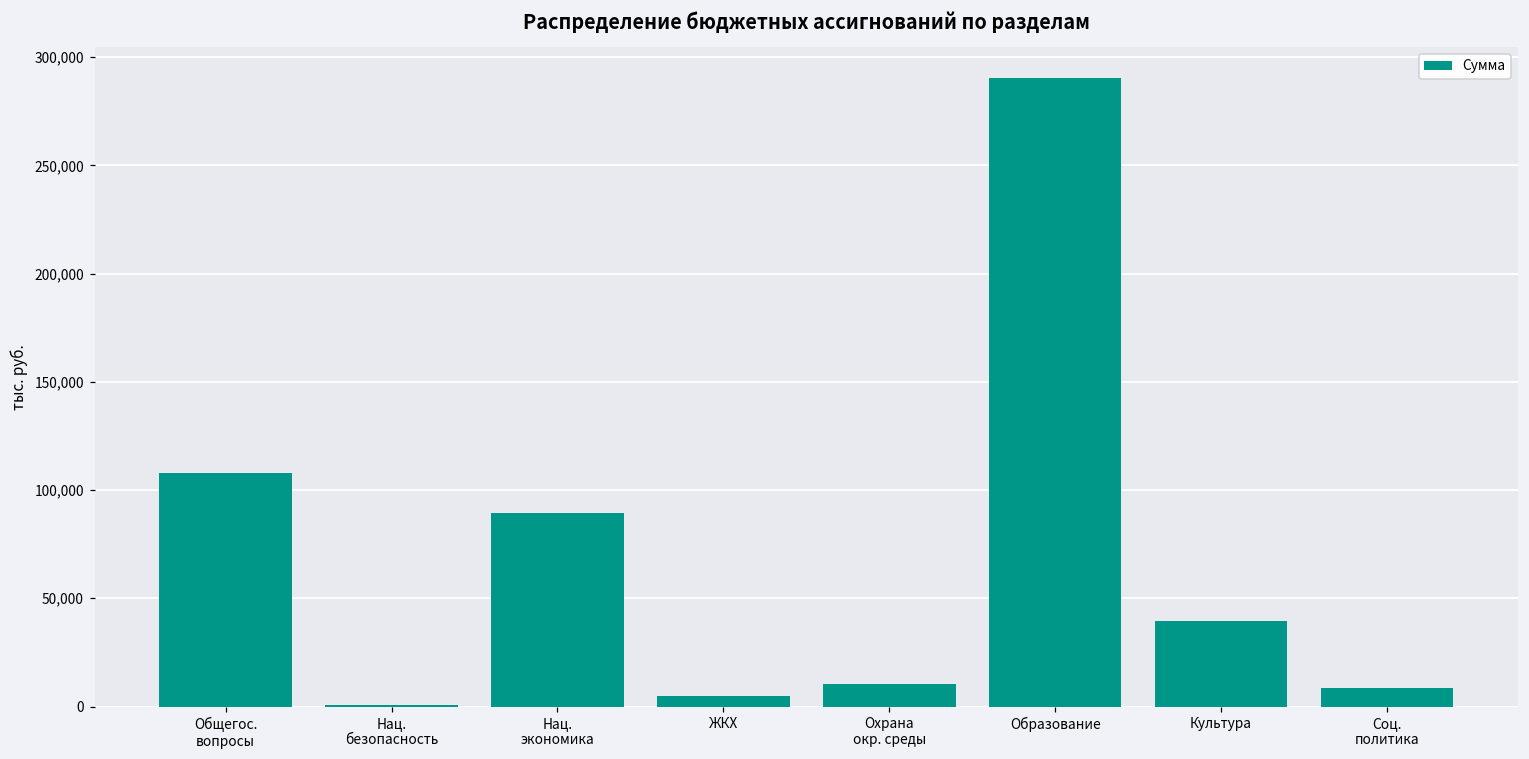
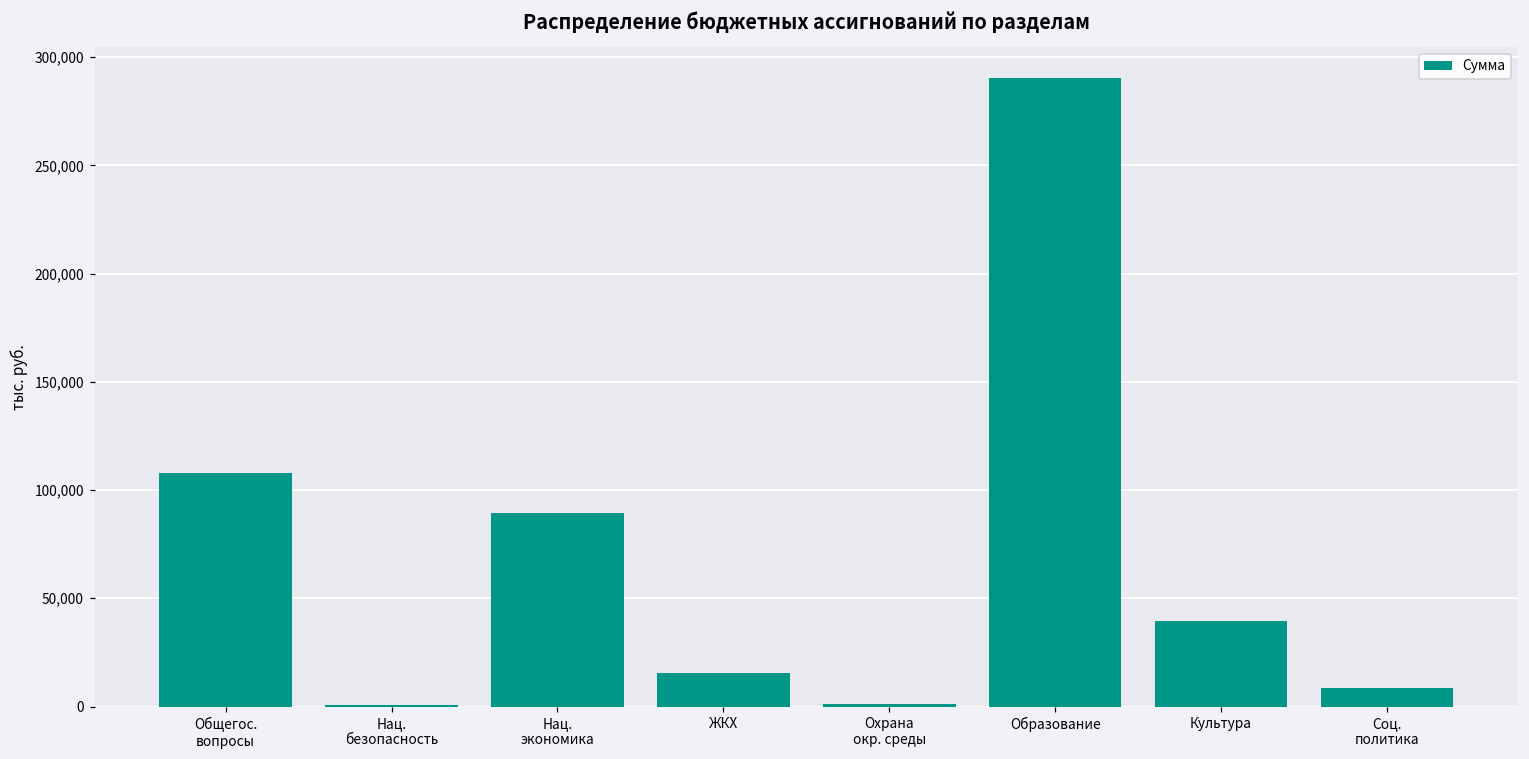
  {
    "Общегос. вопросы": "108,000",
    "Нац. экономика": "89,000",
-   "ЖКХ": "5,000",
-   "Охрана окр. среды": "10,000",
+   "ЖКХ": "15,000",
+   "Охрана окр. среды": "1,000",
    "Образование": "290,000",
    "Культура": "39,000",
    "Соц. политика": "8,000"
  }
